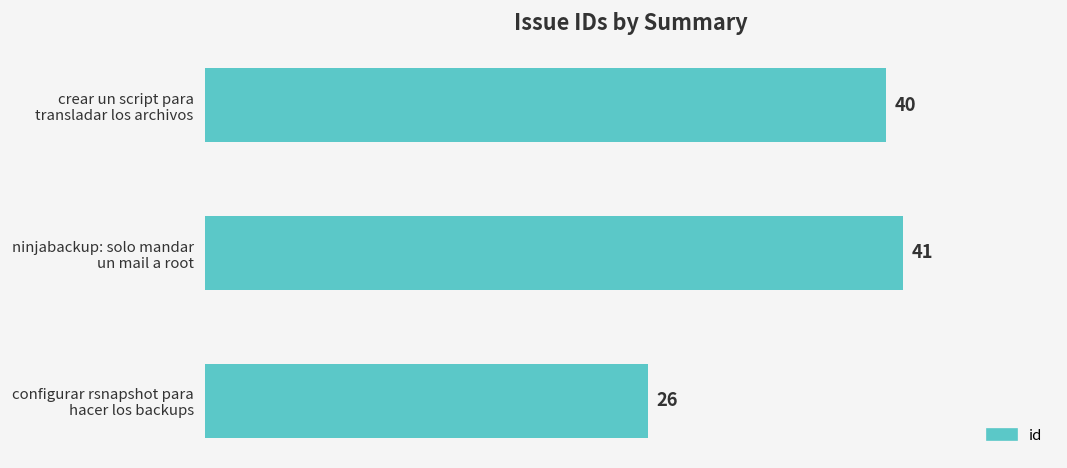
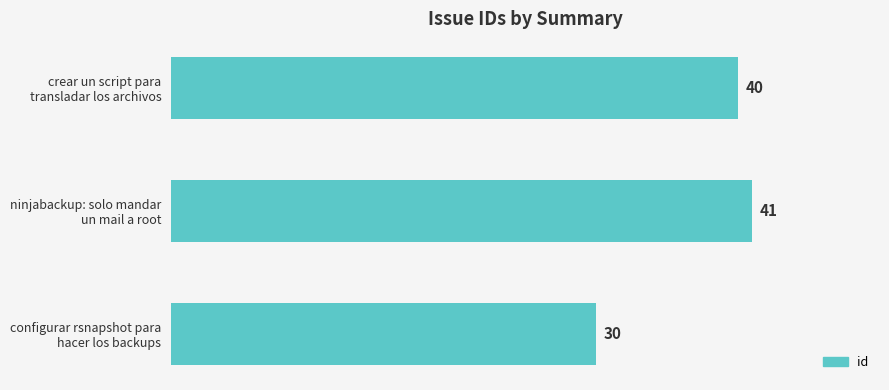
  {
    "crear un script para transladar los archivos": 40,
    "ninjabackup: solo mandar un mail a root": 41,
-   "configurar rsnapshot para hacer los backups": 26
+   "configurar rsnapshot para hacer los backups": 30
  }
